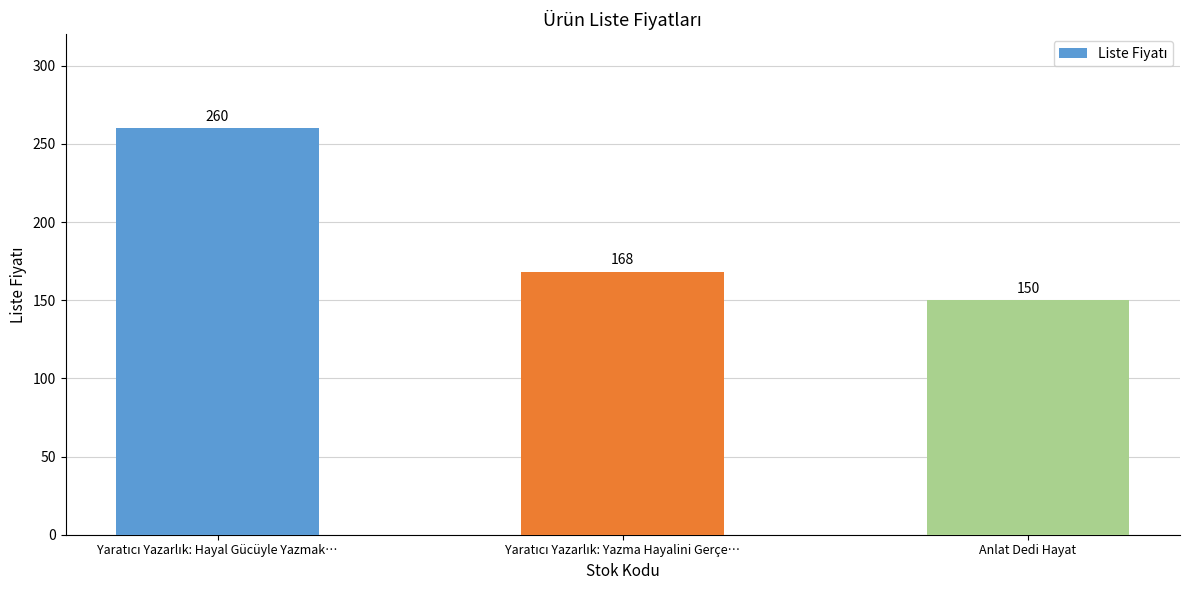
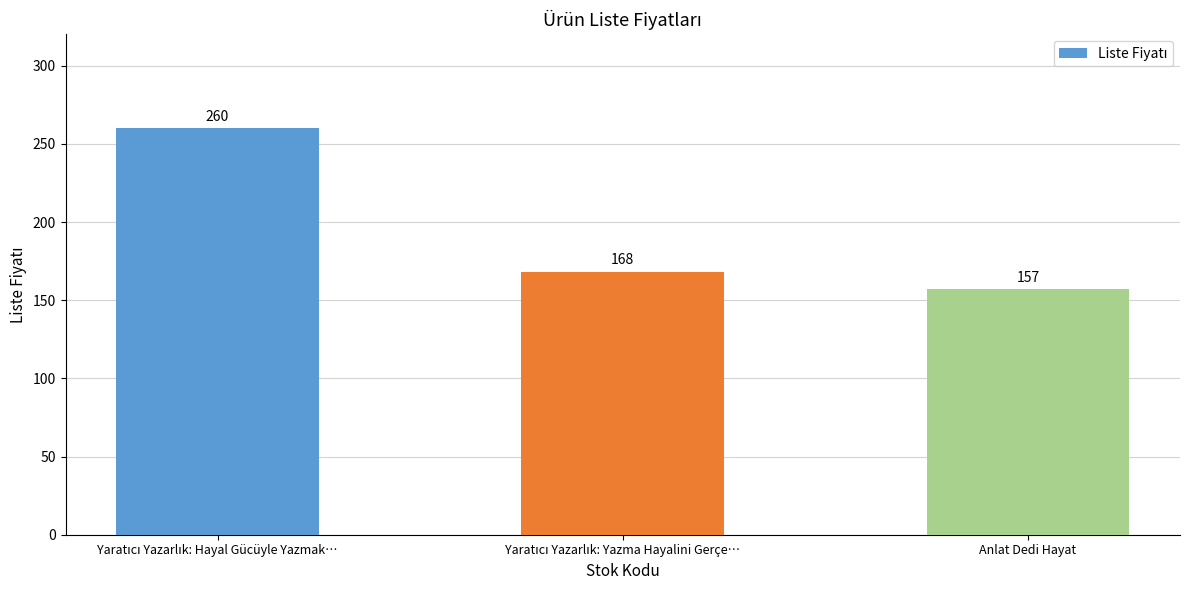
  {
    "Yaratıcı Yazarlık: Hayal Gücüyle Yazmak…": 260,
    "Yaratıcı Yazarlık: Yazma Hayalini Gerçe…": 168,
-   "Anlat Dedi Hayat": 150
+   "Anlat Dedi Hayat": 157
  }
